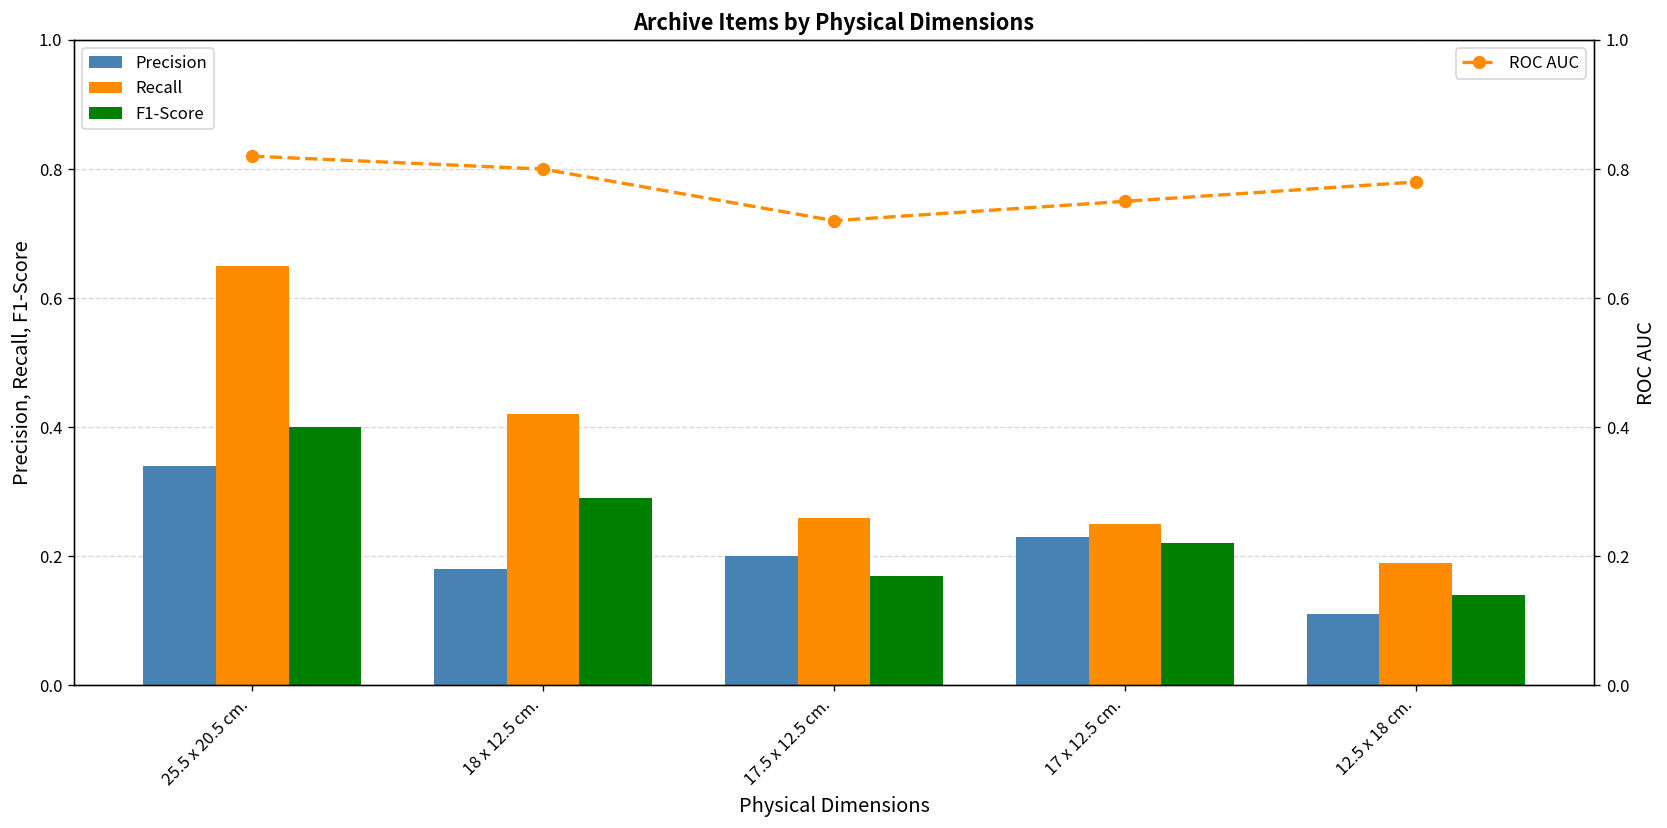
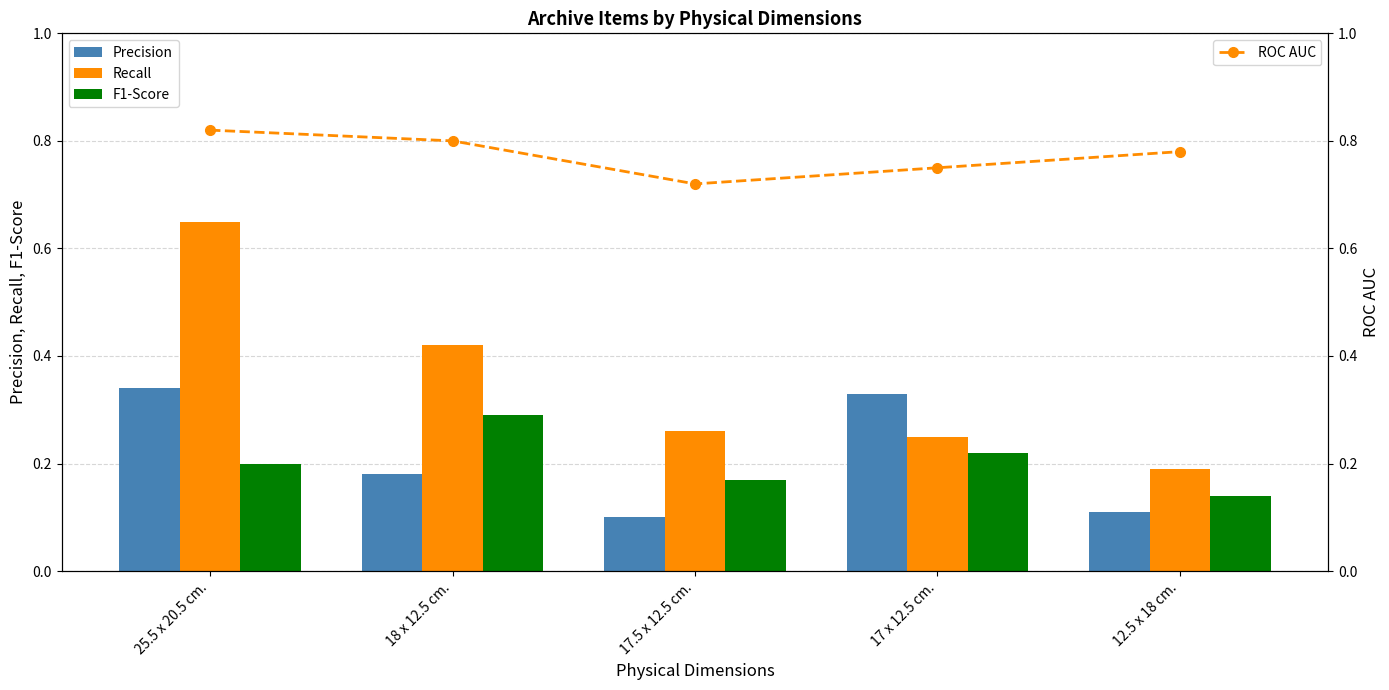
  {
    "Precision": {
      "25.5 x 20.5 cm.": 0.34,
      "18 x 12.5 cm.": 0.18,
-     "17.5 x 12.5 cm.": 0.2,
-     "17 x 12.5 cm.": 0.23,
+     "17.5 x 12.5 cm.": 0.1,
+     "17 x 12.5 cm.": 0.33,
      "12.5 x 18 cm.": 0.11
    },
    "F1-Score": {
-     "25.5 x 20.5 cm.": 0.4,
+     "25.5 x 20.5 cm.": 0.2,
      "18 x 12.5 cm.": 0.29,
      "17.5 x 12.5 cm.": 0.17,
      "17 x 12.5 cm.": 0.22,
      "12.5 x 18 cm.": 0.14
    }
  }
